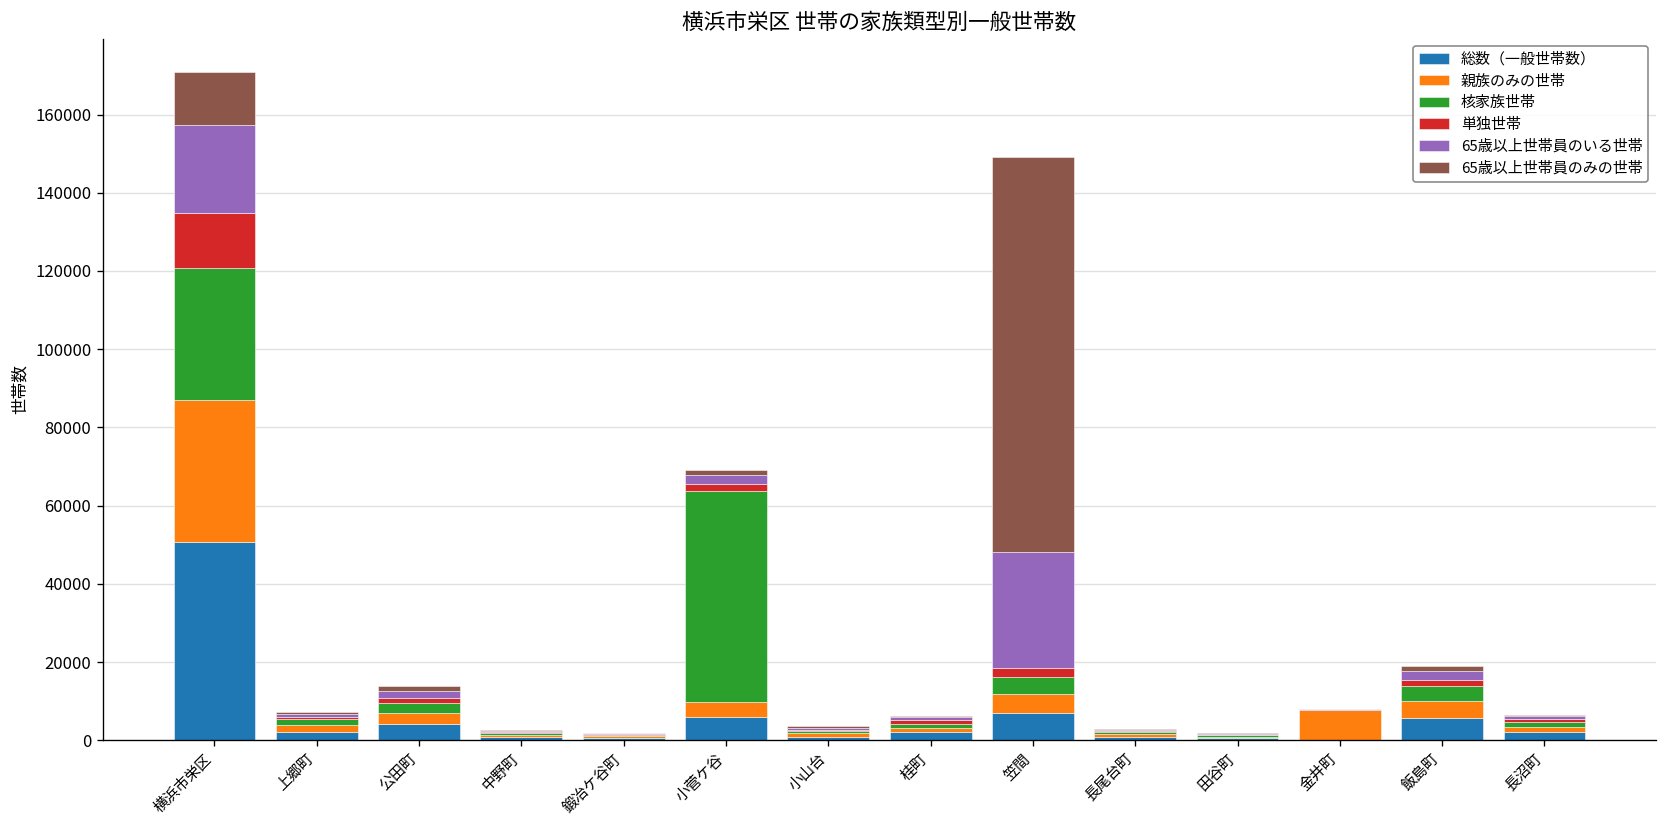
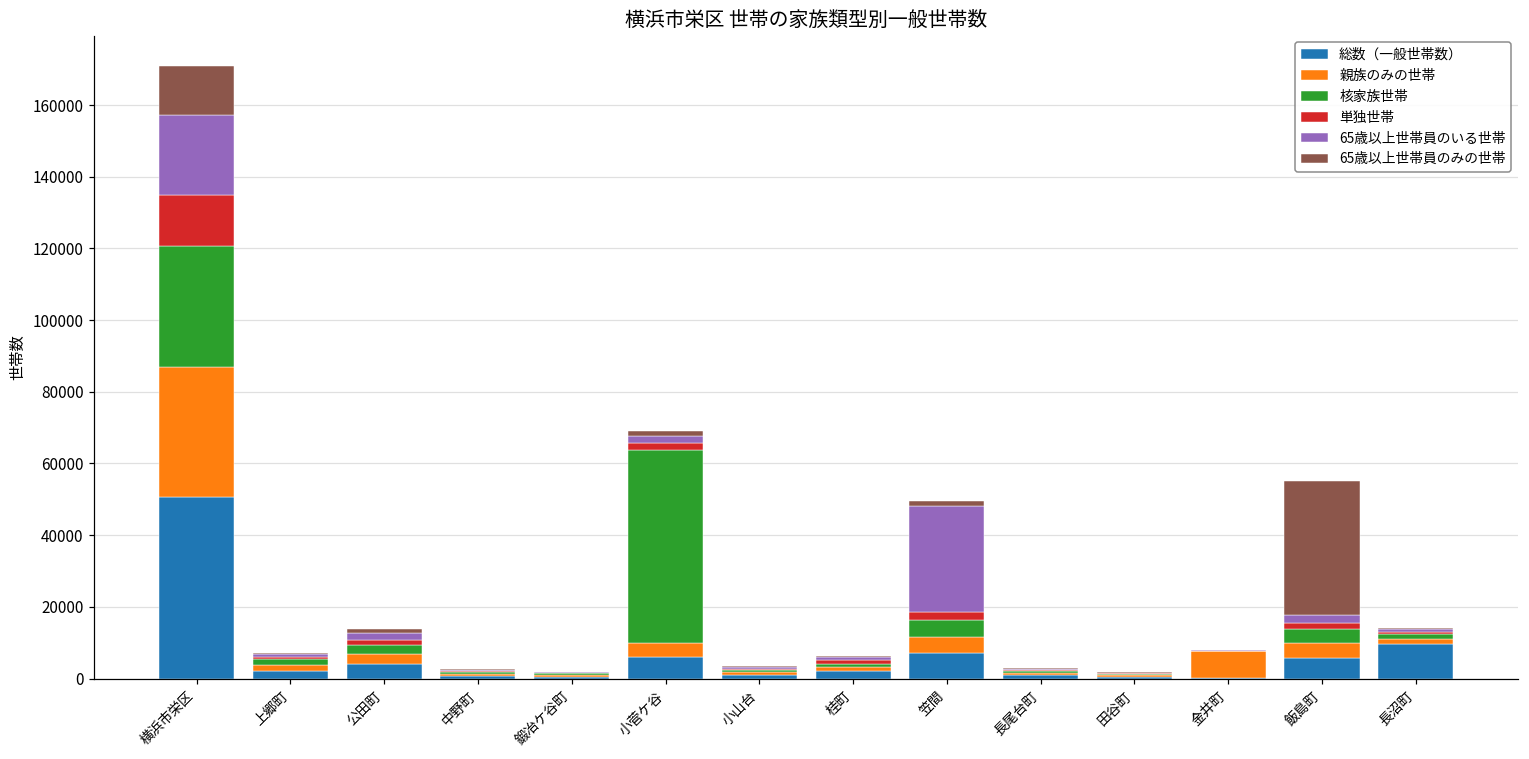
  {
    "総数（一般世帯数）": {
      "横浜市栄区": 51000,
      "上郷町": 2000,
      "公田町": 4000,
      "中野町": 1000,
      "小菅ケ谷": 6000,
      "小山台": 1000,
      "桂町": 2000,
      "笠間": 7000,
      "長尾台町": 1000,
      "飯島町": 6000,
-     "長沼町": 2000
+     "長沼町": 10000
    },
    "親族のみの世帯": {
      "横浜市栄区": 36000,
      "上郷町": 2000,
      "公田町": 3000,
      "小菅ケ谷": 4000,
      "小山台": 1000,
      "桂町": 1000,
      "笠間": 5000,
      "金井町": 8000,
      "飯島町": 4000,
      "長沼町": 1000
    },
    "核家族世帯": {
      "横浜市栄区": 34000,
      "上郷町": 2000,
      "公田町": 3000,
      "小菅ケ谷": 54000,
      "桂町": 1000,
      "笠間": 4000,
      "飯島町": 4000,
      "長沼町": 1000
    },
    "単独世帯": {
      "横浜市栄区": 14000,
      "公田町": 1000,
      "小菅ケ谷": 2000,
      "桂町": 1000,
      "笠間": 2000,
      "飯島町": 2000
    },
    "65歳以上世帯員のいる世帯": {
      "横浜市栄区": 23000,
      "上郷町": 1000,
      "公田町": 2000,
      "小菅ケ谷": 2000,
      "笠間": 30000,
      "飯島町": 2000,
      "長沼町": 1000
    },
    "65歳以上世帯員のみの世帯": {
      "横浜市栄区": 13000,
      "公田町": 1000,
      "小菅ケ谷": 1000,
-     "笠間": 101000,
-     "飯島町": 1000
+     "笠間": 1000,
+     "飯島町": 38000
    }
  }
